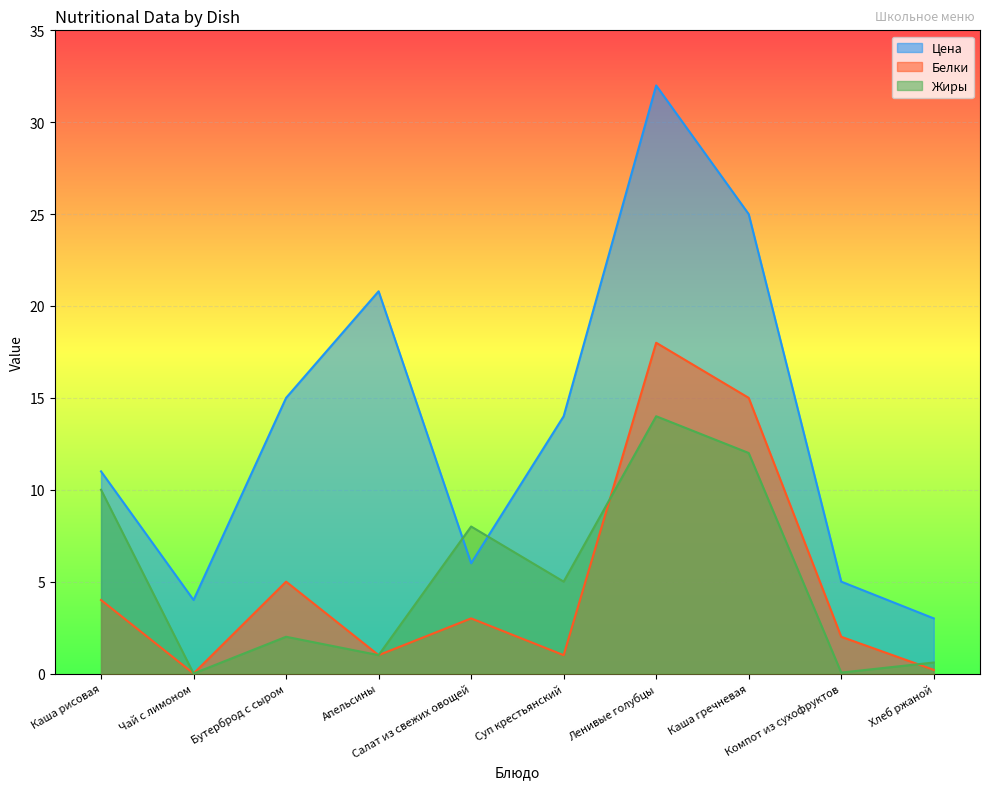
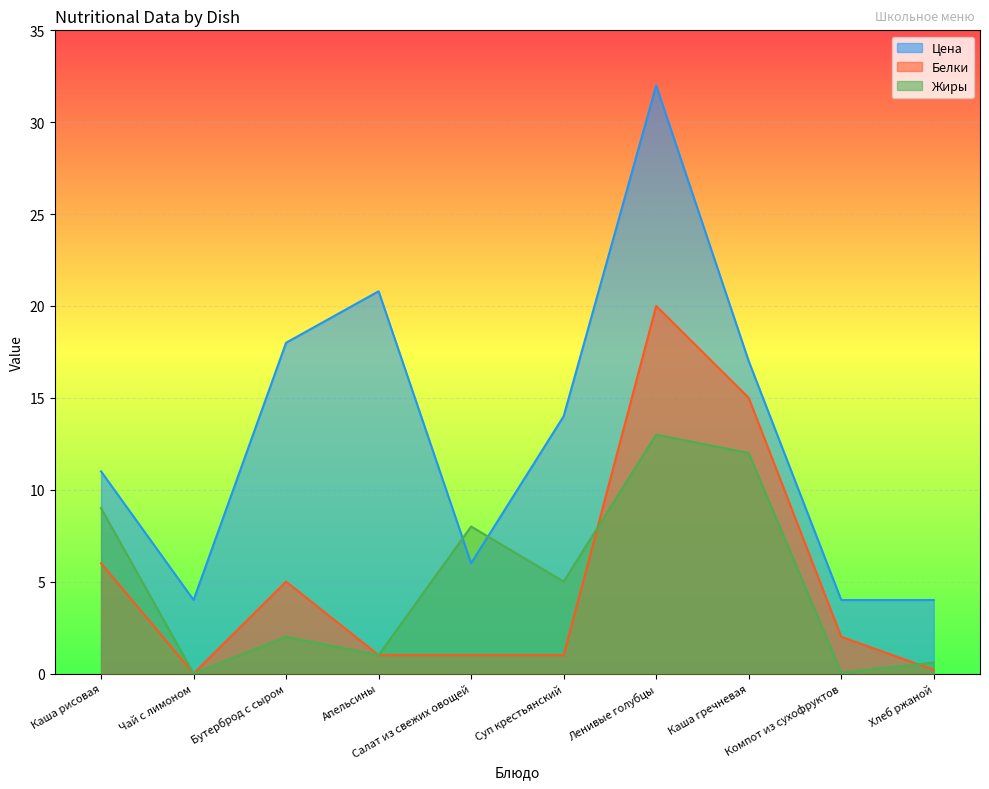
  {
    "Цена": {
      "Каша рисовая": 11,
      "Чай с лимоном": 4,
-     "Бутерброд с сыром": 15,
+     "Бутерброд с сыром": 18,
      "Апельсины": 20.8,
      "Салат из свежих овощей": 6,
      "Суп крестьянский": 14,
      "Ленивые голубцы": 32,
-     "Каша гречневая": 25,
-     "Компот из сухофруктов": 5,
-     "Хлеб ржаной": 3
+     "Каша гречневая": 17,
+     "Компот из сухофруктов": 4,
+     "Хлеб ржаной": 4
    },
    "Белки": {
-     "Каша рисовая": 4,
+     "Каша рисовая": 6,
      "Бутерброд с сыром": 5,
-     "Салат из свежих овощей": 3,
+     "Салат из свежих овощей": 1,
      "Суп крестьянский": 1,
-     "Ленивые голубцы": 18,
+     "Ленивые голубцы": 20,
      "Каша гречневая": 15,
      "Компот из сухофруктов": 2,
      "Хлеб ржаной": 0.2
    },
    "Жиры": {
-     "Каша рисовая": 10,
+     "Каша рисовая": 9,
      "Бутерброд с сыром": 2,
      "Салат из свежих овощей": 8,
      "Суп крестьянский": 5,
-     "Ленивые голубцы": 14,
+     "Ленивые голубцы": 13,
      "Каша гречневая": 12,
      "Компот из сухофруктов": 0,
      "Хлеб ржаной": 0.6
    }
  }
